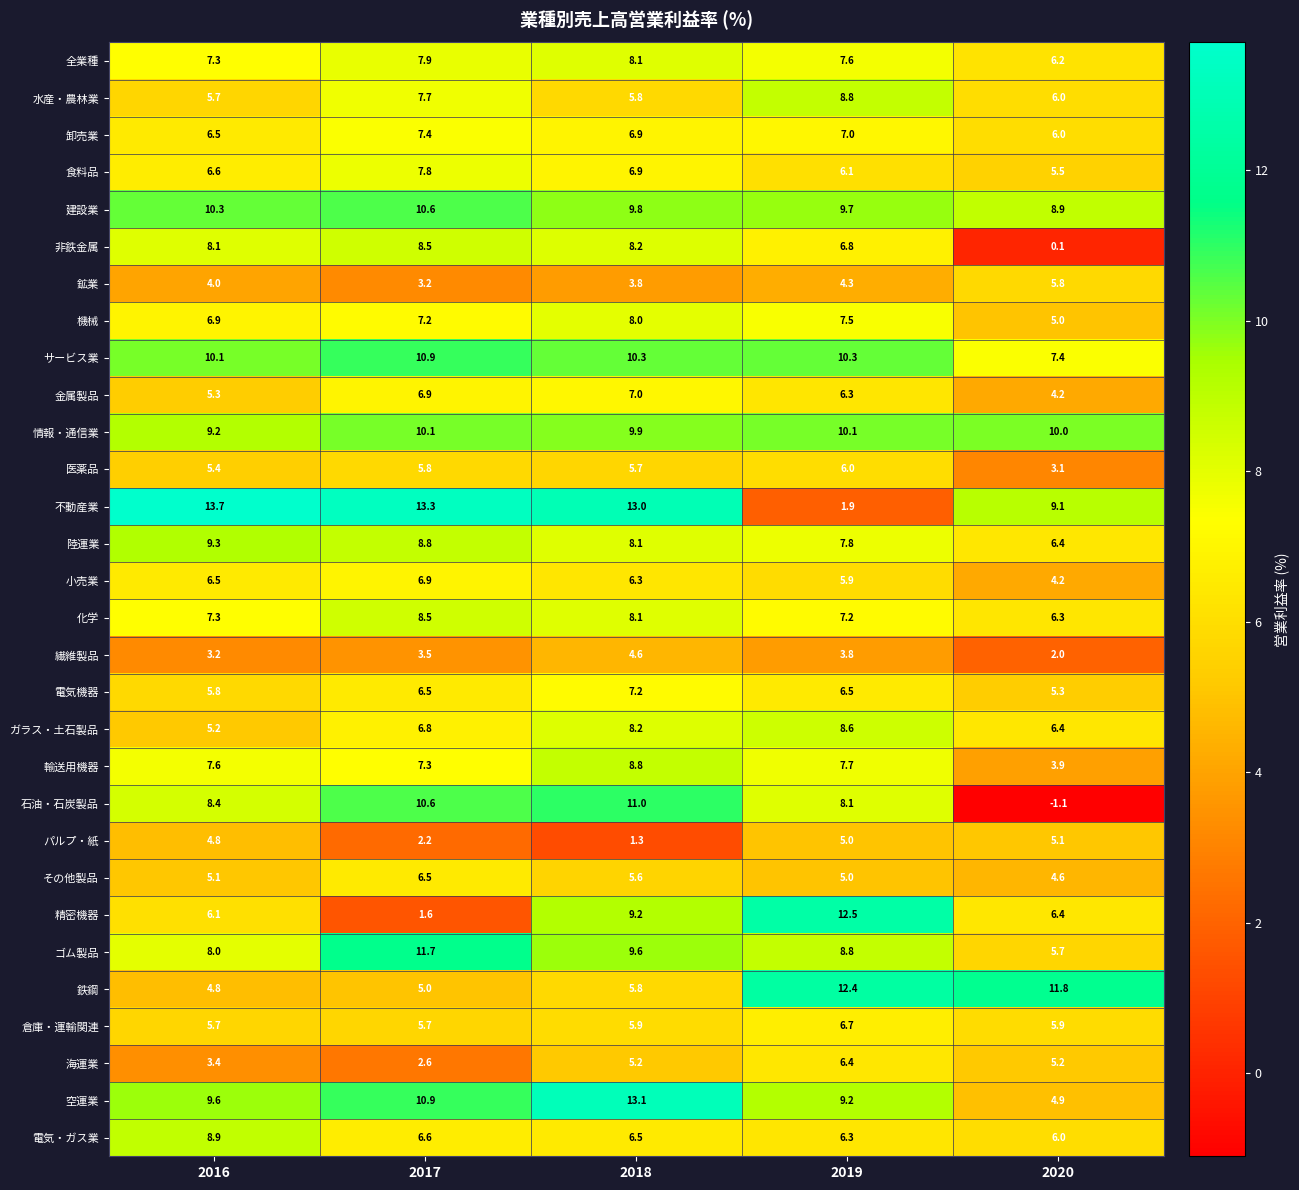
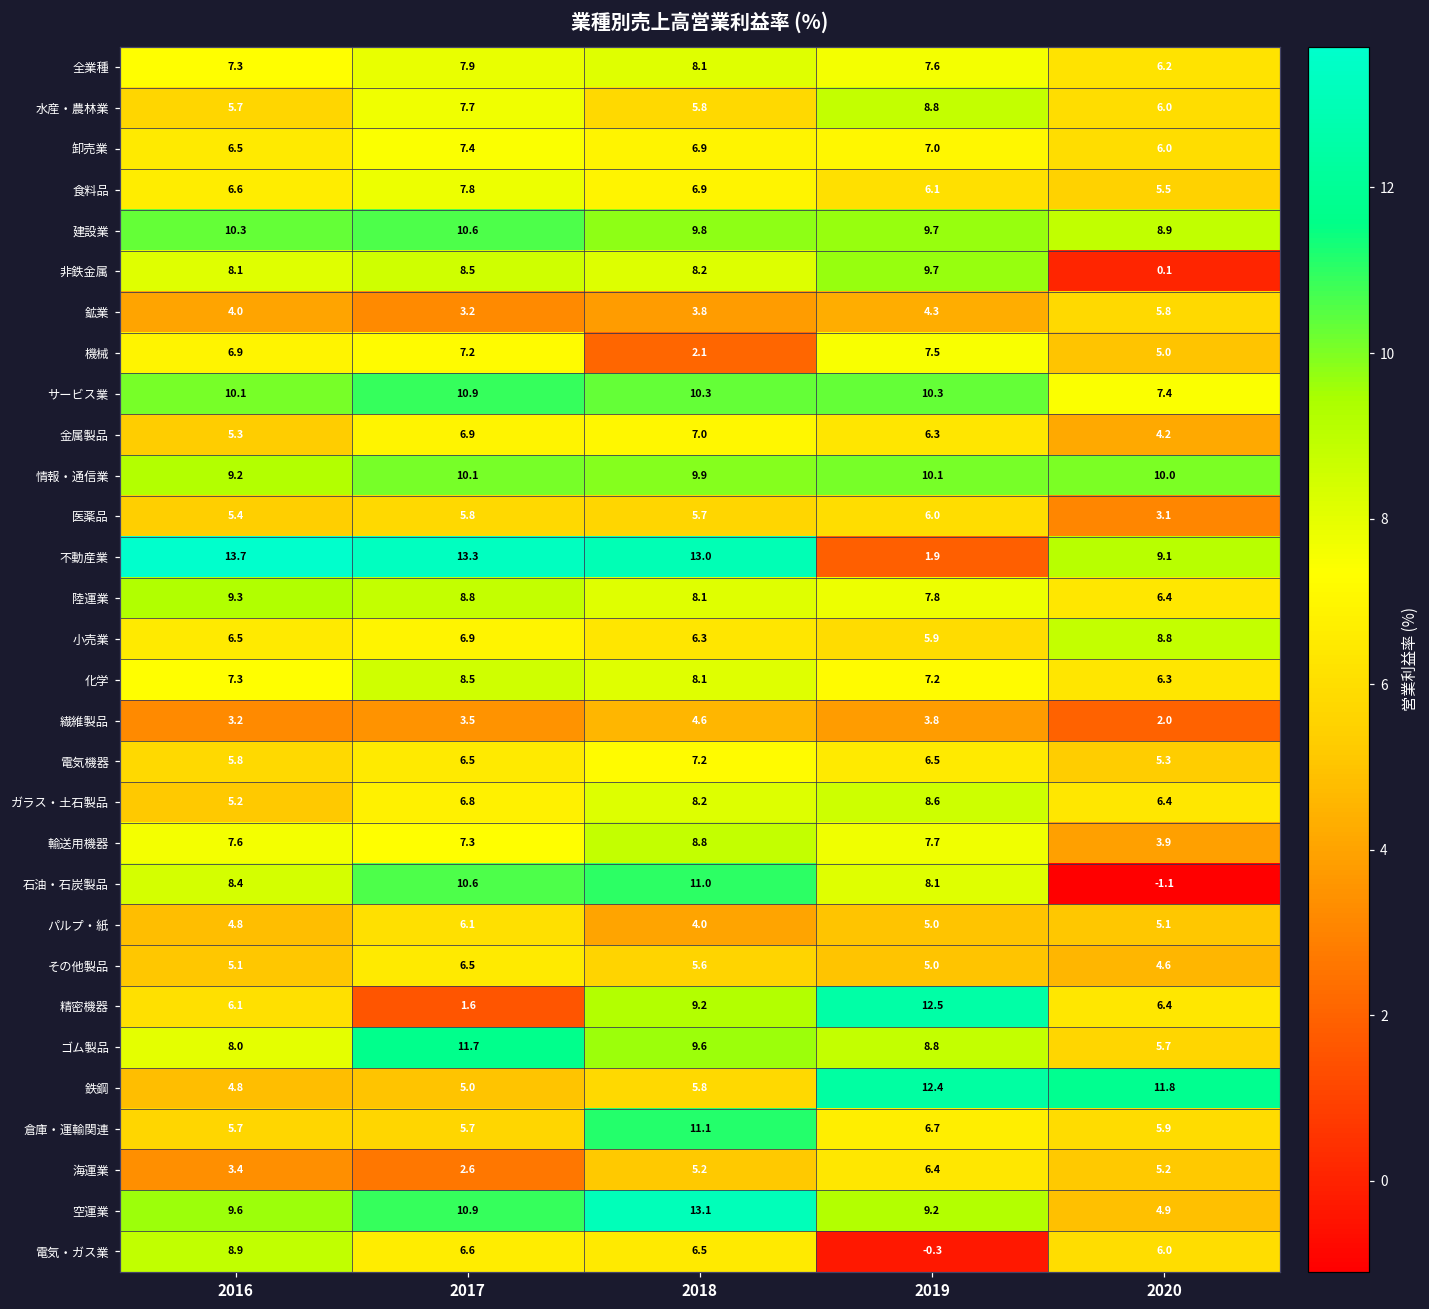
  {
    "全業種": {
      "2016": 7.3,
      "2017": 7.9,
      "2018": 8.1,
      "2019": 7.6,
      "2020": 6.2
    },
    "水産・農林業": {
      "2016": 5.7,
      "2017": 7.7,
      "2018": 5.8,
      "2019": 8.8,
      "2020": 6.0
    },
    "卸売業": {
      "2016": 6.5,
      "2017": 7.4,
      "2018": 6.9,
      "2019": 7.0,
      "2020": 6.0
    },
    "食料品": {
      "2016": 6.6,
      "2017": 7.8,
      "2018": 6.9,
      "2019": 6.1,
      "2020": 5.5
    },
    "建設業": {
      "2016": 10.3,
      "2017": 10.6,
      "2018": 9.8,
      "2019": 9.7,
      "2020": 8.9
    },
    "非鉄金属": {
      "2016": 8.1,
      "2017": 8.5,
      "2018": 8.2,
-     "2019": 6.8,
+     "2019": 9.7,
      "2020": 0.1
    },
    "鉱業": {
      "2016": 4.0,
      "2017": 3.2,
      "2018": 3.8,
      "2019": 4.3,
      "2020": 5.8
    },
    "機械": {
      "2016": 6.9,
      "2017": 7.2,
-     "2018": 8.0,
+     "2018": 2.1,
      "2019": 7.5,
      "2020": 5.0
    },
    "サービス業": {
      "2016": 10.1,
      "2017": 10.9,
      "2018": 10.3,
      "2019": 10.3,
      "2020": 7.4
    },
    "金属製品": {
      "2016": 5.3,
      "2017": 6.9,
      "2018": 7.0,
      "2019": 6.3,
      "2020": 4.2
    },
    "情報・通信業": {
      "2016": 9.2,
      "2017": 10.1,
      "2018": 9.9,
      "2019": 10.1,
      "2020": 10.0
    },
    "医薬品": {
      "2016": 5.4,
      "2017": 5.8,
      "2018": 5.7,
      "2019": 6.0,
      "2020": 3.1
    },
    "不動産業": {
      "2016": 13.7,
      "2017": 13.3,
      "2018": 13.0,
      "2019": 1.9,
      "2020": 9.1
    },
    "陸運業": {
      "2016": 9.3,
      "2017": 8.8,
      "2018": 8.1,
      "2019": 7.8,
      "2020": 6.4
    },
    "小売業": {
      "2016": 6.5,
      "2017": 6.9,
      "2018": 6.3,
      "2019": 5.9,
-     "2020": 4.2
+     "2020": 8.8
    },
    "化学": {
      "2016": 7.3,
      "2017": 8.5,
      "2018": 8.1,
      "2019": 7.2,
      "2020": 6.3
    },
    "繊維製品": {
      "2016": 3.2,
      "2017": 3.5,
      "2018": 4.6,
      "2019": 3.8,
      "2020": 2.0
    },
    "電気機器": {
      "2016": 5.8,
      "2017": 6.5,
      "2018": 7.2,
      "2019": 6.5,
      "2020": 5.3
    },
    "ガラス・土石製品": {
      "2016": 5.2,
      "2017": 6.8,
      "2018": 8.2,
      "2019": 8.6,
      "2020": 6.4
    },
    "輸送用機器": {
      "2016": 7.6,
      "2017": 7.3,
      "2018": 8.8,
      "2019": 7.7,
      "2020": 3.9
    },
    "石油・石炭製品": {
      "2016": 8.4,
      "2017": 10.6,
      "2018": 11.0,
      "2019": 8.1,
      "2020": -1.1
    },
    "パルプ・紙": {
      "2016": 4.8,
-     "2017": 2.2,
-     "2018": 1.3,
+     "2017": 6.1,
+     "2018": 4.0,
      "2019": 5.0,
      "2020": 5.1
    },
    "その他製品": {
      "2016": 5.1,
      "2017": 6.5,
      "2018": 5.6,
      "2019": 5.0,
      "2020": 4.6
    },
    "精密機器": {
      "2016": 6.1,
      "2017": 1.6,
      "2018": 9.2,
      "2019": 12.5,
      "2020": 6.4
    },
    "ゴム製品": {
      "2016": 8.0,
      "2017": 11.7,
      "2018": 9.6,
      "2019": 8.8,
      "2020": 5.7
    },
    "鉄鋼": {
      "2016": 4.8,
      "2017": 5.0,
      "2018": 5.8,
      "2019": 12.4,
      "2020": 11.8
    },
    "倉庫・運輸関連": {
      "2016": 5.7,
      "2017": 5.7,
-     "2018": 5.9,
+     "2018": 11.1,
      "2019": 6.7,
      "2020": 5.9
    },
    "海運業": {
      "2016": 3.4,
      "2017": 2.6,
      "2018": 5.2,
      "2019": 6.4,
      "2020": 5.2
    },
    "空運業": {
      "2016": 9.6,
      "2017": 10.9,
      "2018": 13.1,
      "2019": 9.2,
      "2020": 4.9
    },
    "電気・ガス業": {
      "2016": 8.9,
      "2017": 6.6,
      "2018": 6.5,
-     "2019": 6.3,
+     "2019": -0.3,
      "2020": 6.0
    }
  }
